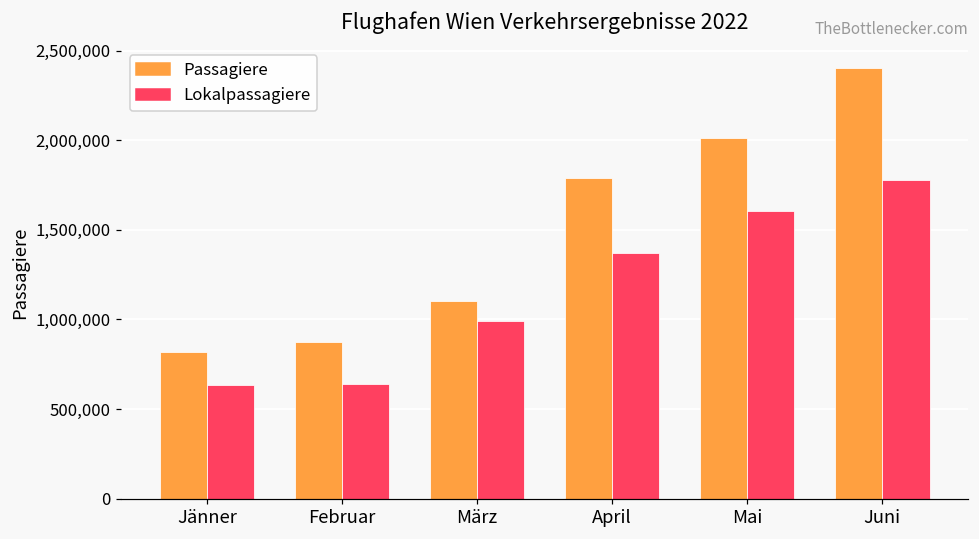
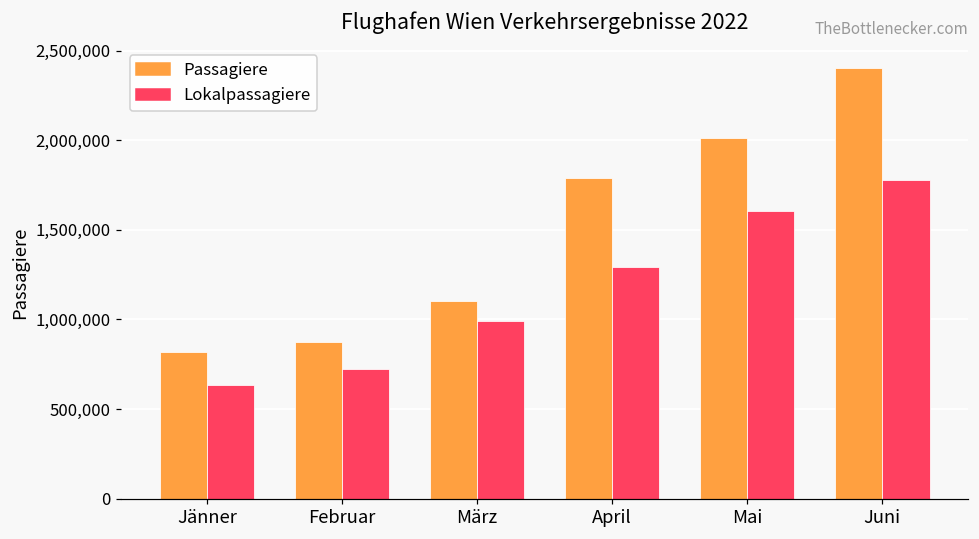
  {
    "Passagiere": {
      "Jänner": "820,000",
      "Februar": "870,000",
      "März": "1,110,000",
      "April": "1,790,000",
      "Mai": "2,010,000",
      "Juni": "2,400,000"
    },
    "Lokalpassagiere": {
      "Jänner": "640,000",
-     "Februar": "640,000",
+     "Februar": "730,000",
      "März": "990,000",
-     "April": "1,370,000",
+     "April": "1,290,000",
      "Mai": "1,610,000",
      "Juni": "1,780,000"
    }
  }
